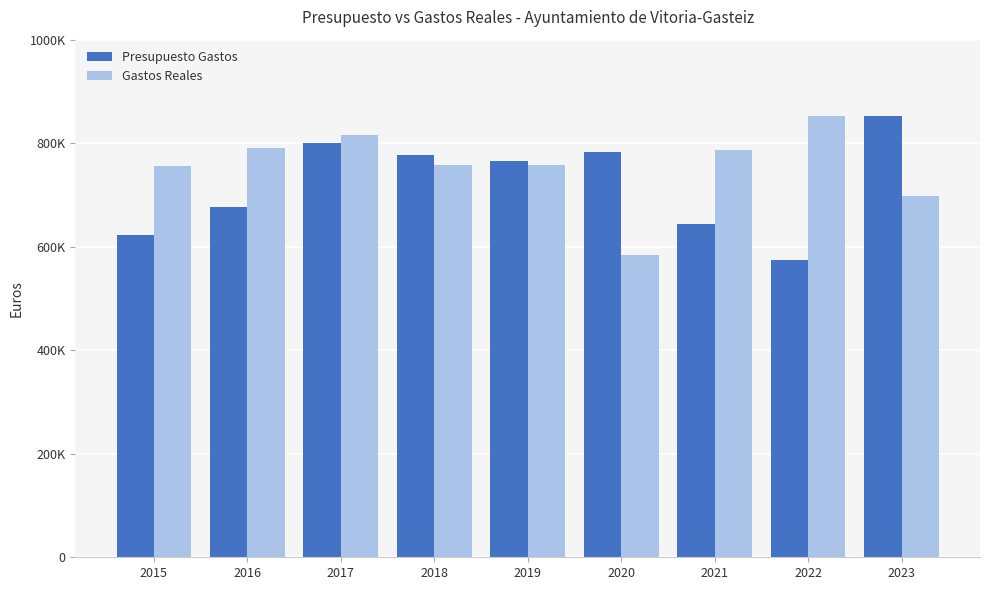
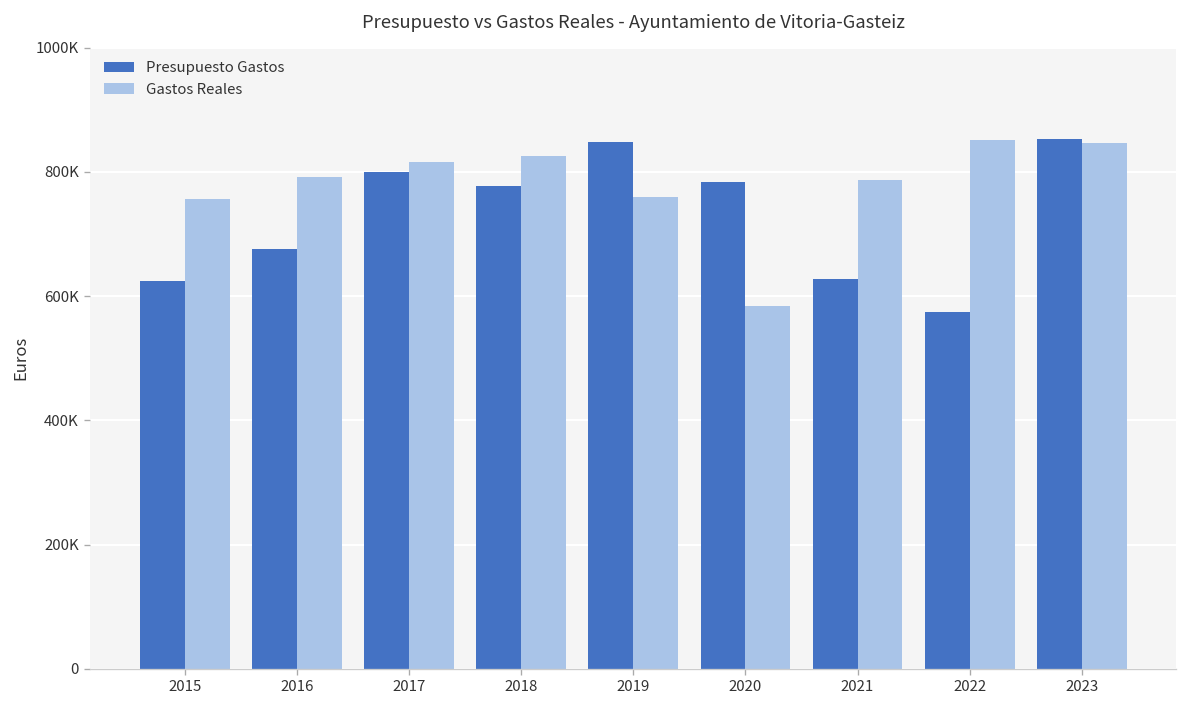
  {
    "Presupuesto Gastos": {
      "2015": 620000,
      "2016": 680000,
      "2017": 800000,
      "2018": 780000,
-     "2019": 770000,
+     "2019": 850000,
      "2020": 780000,
-     "2021": 640000,
+     "2021": 630000,
      "2022": 570000,
      "2023": 850000
    },
    "Gastos Reales": {
      "2015": 760000,
      "2016": 790000,
      "2017": 820000,
-     "2018": 760000,
+     "2018": 820000,
      "2019": 760000,
      "2020": 580000,
      "2021": 790000,
      "2022": 850000,
-     "2023": 700000
+     "2023": 850000
    }
  }
